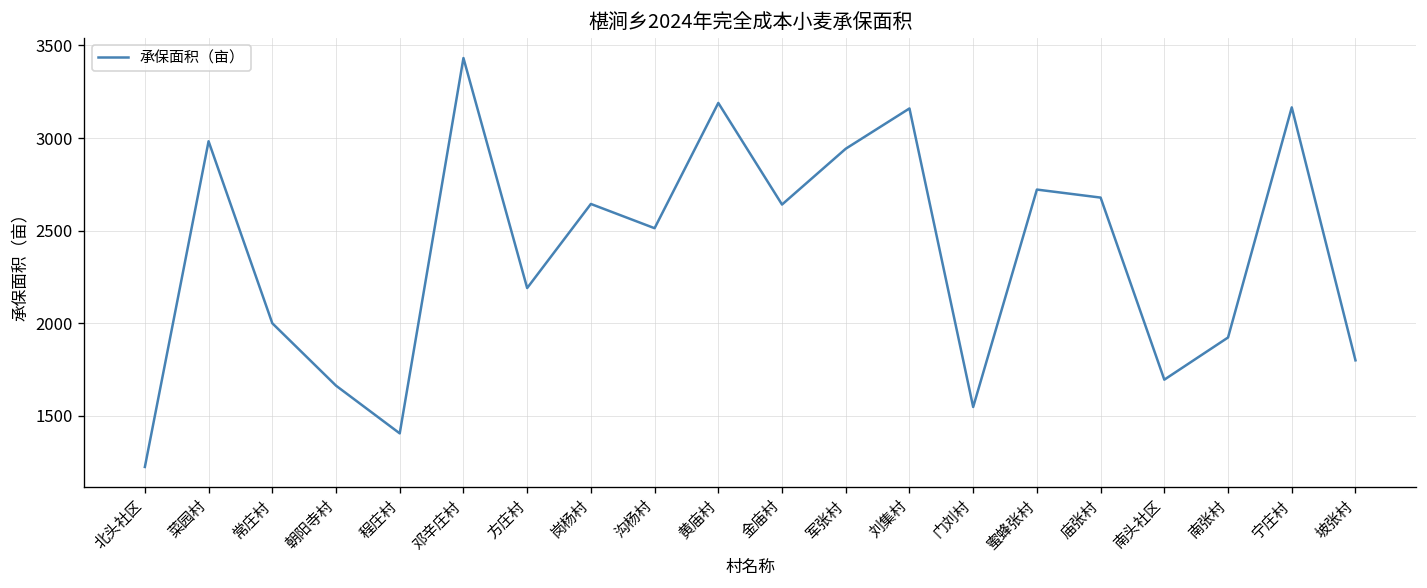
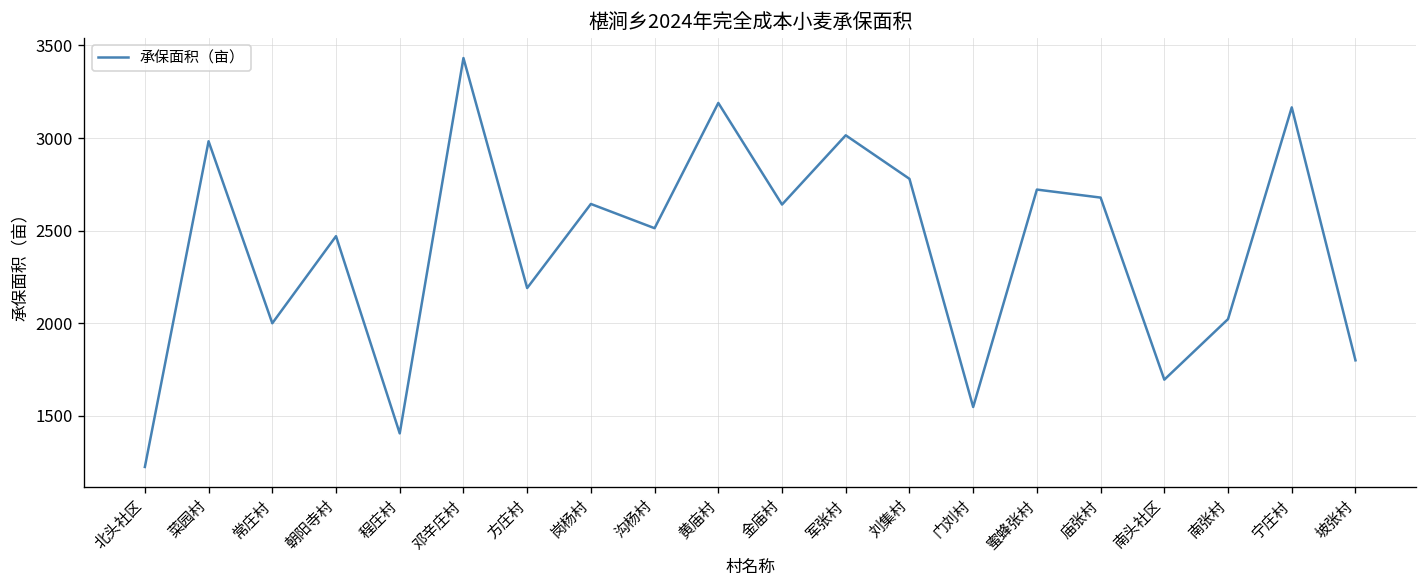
  {
    "北头社区": 1220,
    "菜园村": 2980,
    "常庄村": 2000,
-   "朝阳寺村": 1660,
+   "朝阳寺村": 2470,
    "程庄村": 1410,
    "邓辛庄村": 3430,
    "方庄村": 2190,
    "岗杨村": 2640,
    "沟杨村": 2510,
    "黄庙村": 3190,
    "金庙村": 2640,
-   "军张村": 2940,
-   "刘集村": 3160,
+   "军张村": 3010,
+   "刘集村": 2780,
    "门刘村": 1550,
    "蜜蜂张村": 2720,
    "庙张村": 2680,
    "南头社区": 1700,
-   "南张村": 1920,
+   "南张村": 2020,
    "宁庄村": 3170,
    "坡张村": 1800
  }
